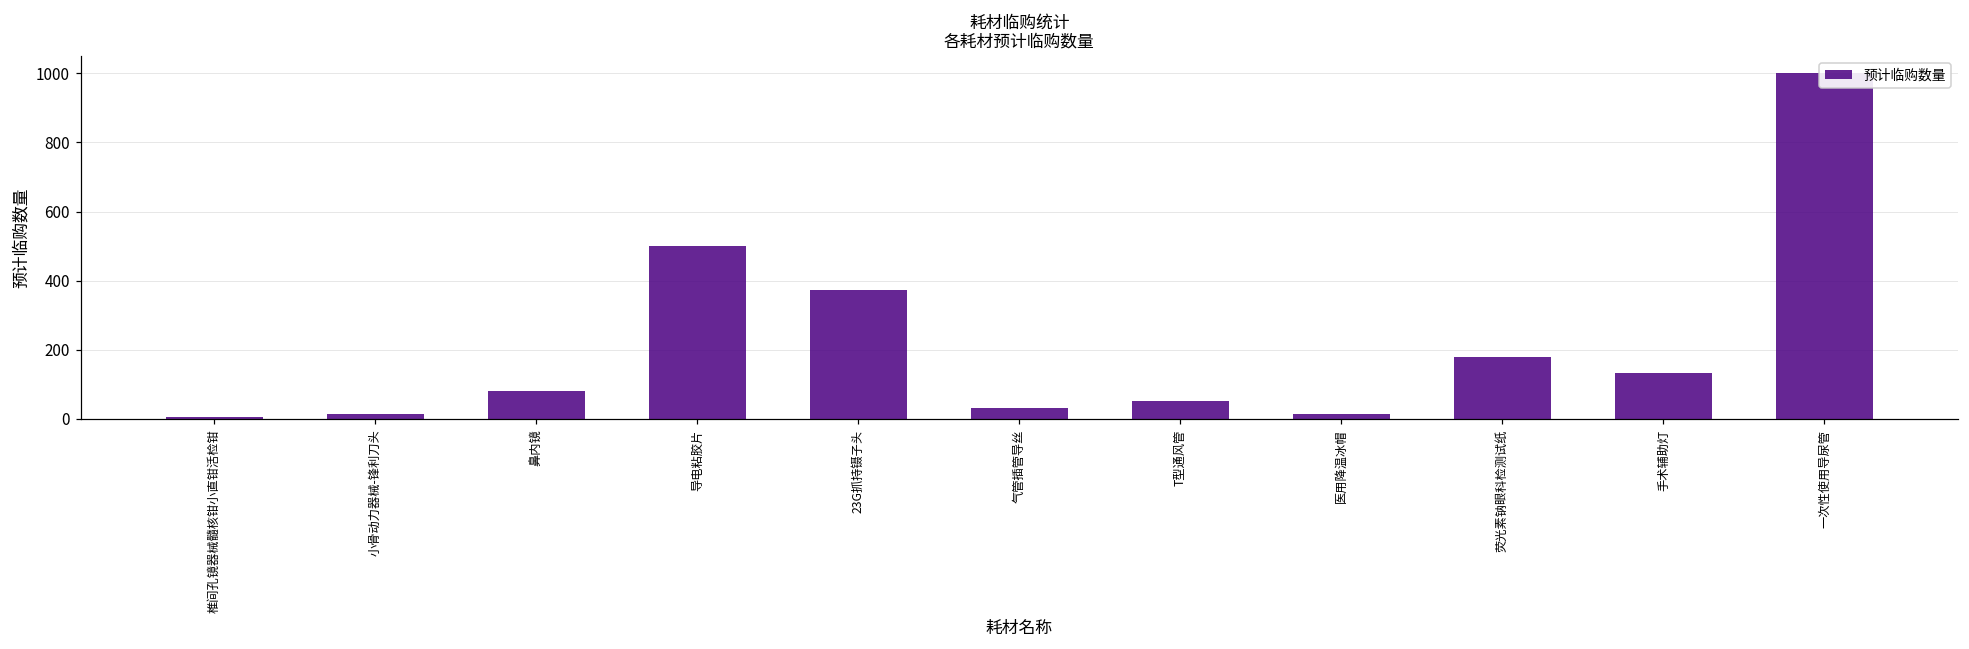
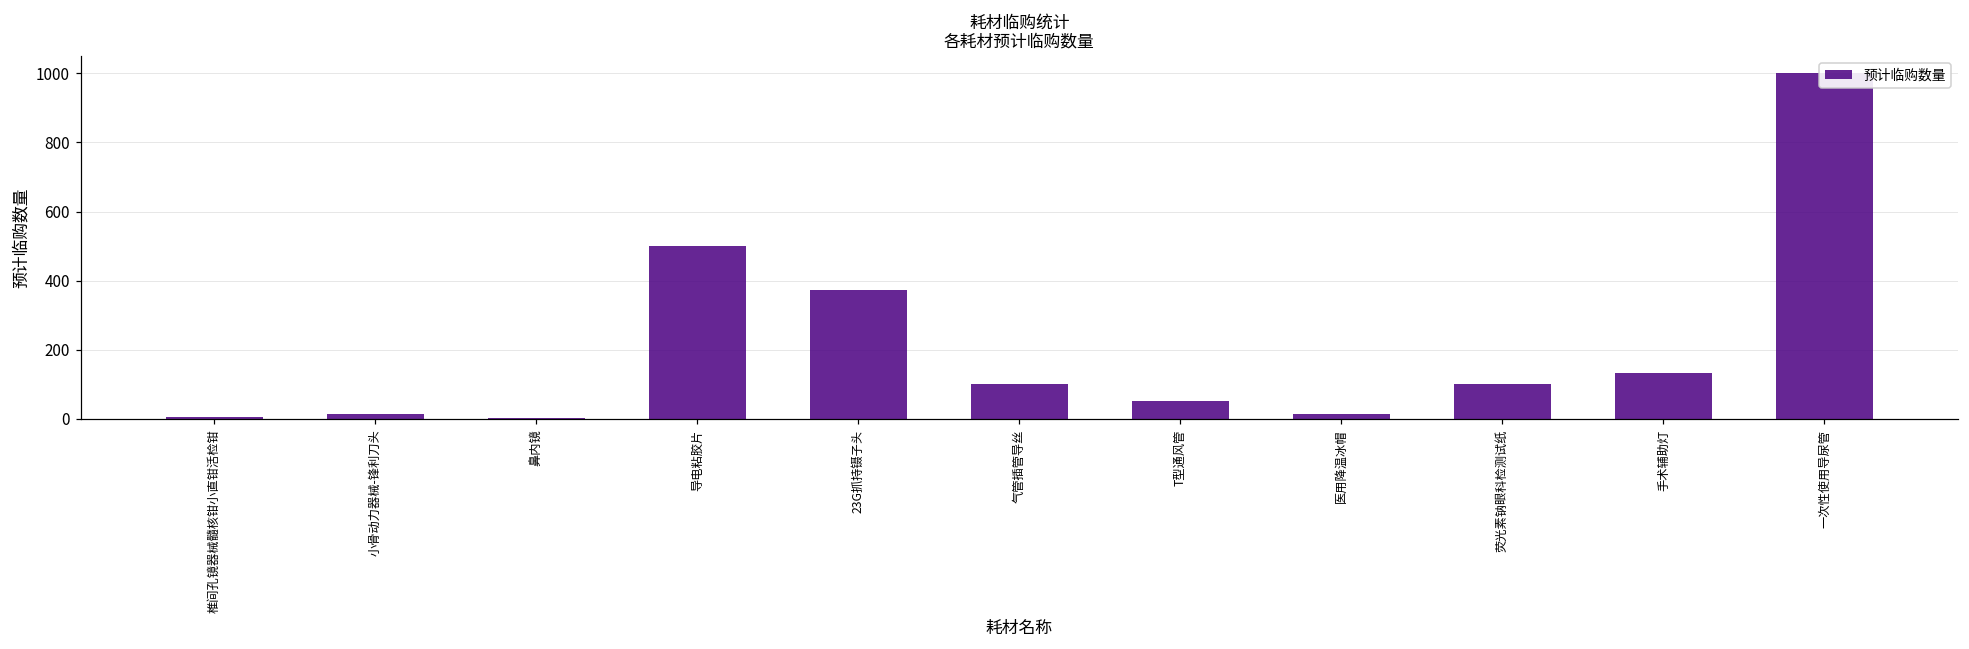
  {
    "小骨动力器械-锋利刀头": 20,
-   "鼻内镜": 80,
+   "鼻内镜": 0,
    "导电粘胶片": 500,
    "23G抓持镊子头": 370,
-   "气管插管导丝": 30,
+   "气管插管导丝": 100,
    "T型通风管": 50,
    "医用降温冰帽": 20,
-   "荧光素钠眼科检测试纸": 180,
+   "荧光素钠眼科检测试纸": 100,
    "手术辅助灯": 130
  }
